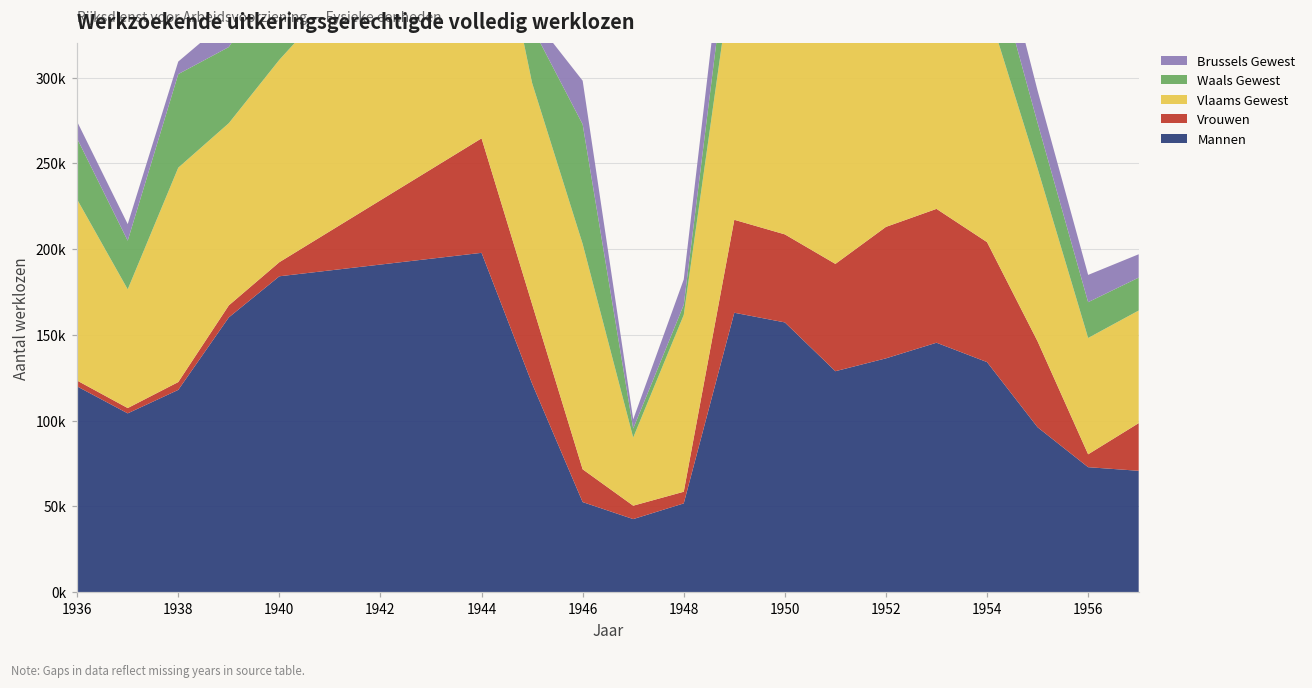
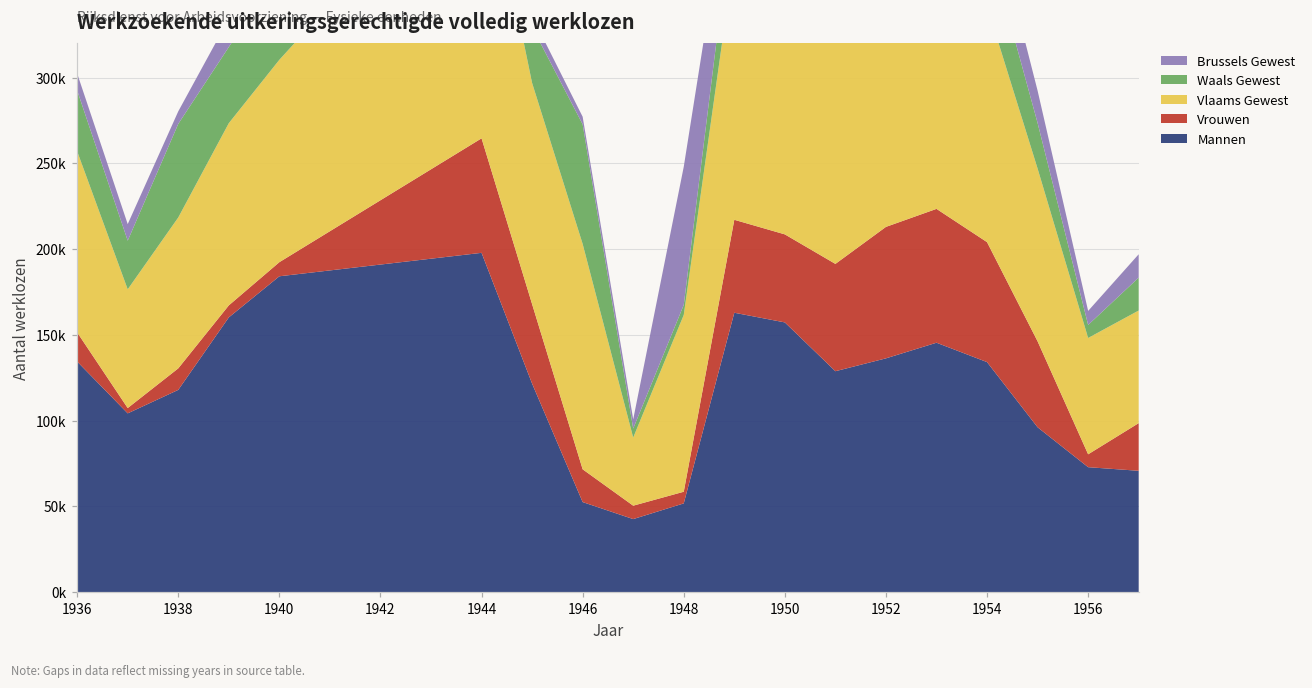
  {
    "Mannen": {
-     "1936": 120000,
+     "1936": 134000,
      "1938": 118000,
      "1940": 184000,
      "1944": 198000,
      "1946": 52000,
      "1948": 52000,
      "1950": 157000,
      "1952": 136000,
      "1954": 134000,
      "1956": 73000
    },
    "Vrouwen": {
-     "1936": 3000,
-     "1938": 5000,
+     "1936": 17000,
+     "1938": 13000,
      "1940": 8000,
      "1944": 67000,
      "1946": 19000,
      "1948": 7000,
      "1950": 51000,
      "1952": 77000,
      "1954": 70000,
      "1956": 8000
    },
    "Vlaams Gewest": {
      "1936": 106000,
-     "1938": 125000,
+     "1938": 88000,
      "1940": 118000,
      "1946": 131000,
      "1948": 103000,
      "1956": 68000
    },
    "Waals Gewest": {
      "1936": 35000,
      "1938": 55000,
      "1946": 70000,
      "1948": 6000,
-     "1956": 21000
+     "1956": 8000
    },
    "Brussels Gewest": {
      "1936": 10000,
      "1938": 7000,
-     "1946": 25000,
-     "1948": 15000,
-     "1956": 16000
+     "1946": 4000,
+     "1948": 81000,
+     "1956": 8000
    }
  }
